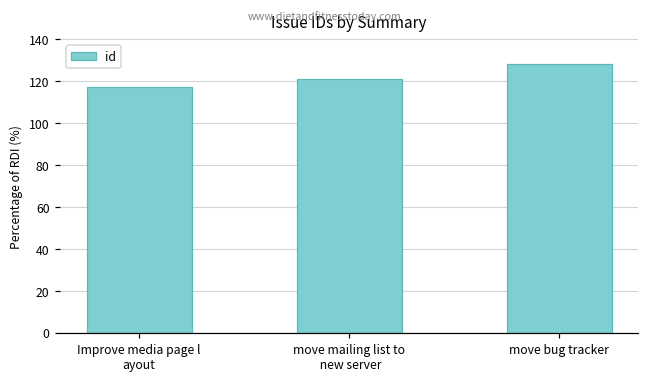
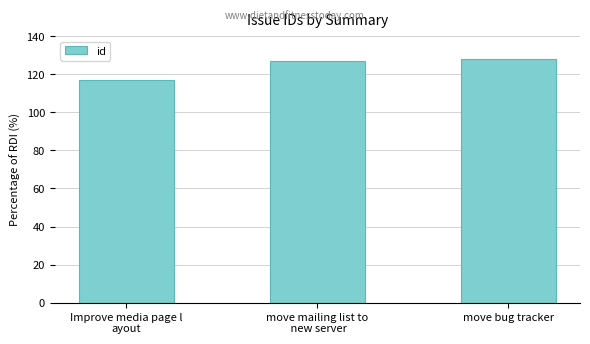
  {
    "Improve media page l ayout": 117,
-   "move mailing list to new server": 121,
+   "move mailing list to new server": 127,
    "move bug tracker": 128
  }
